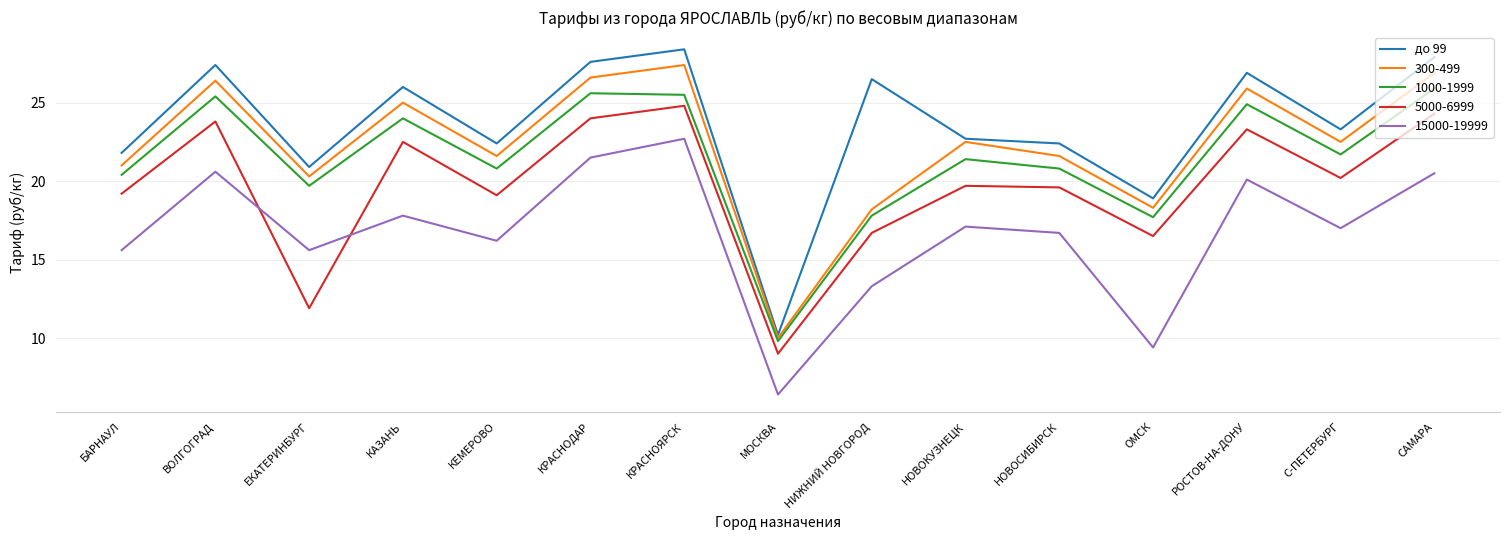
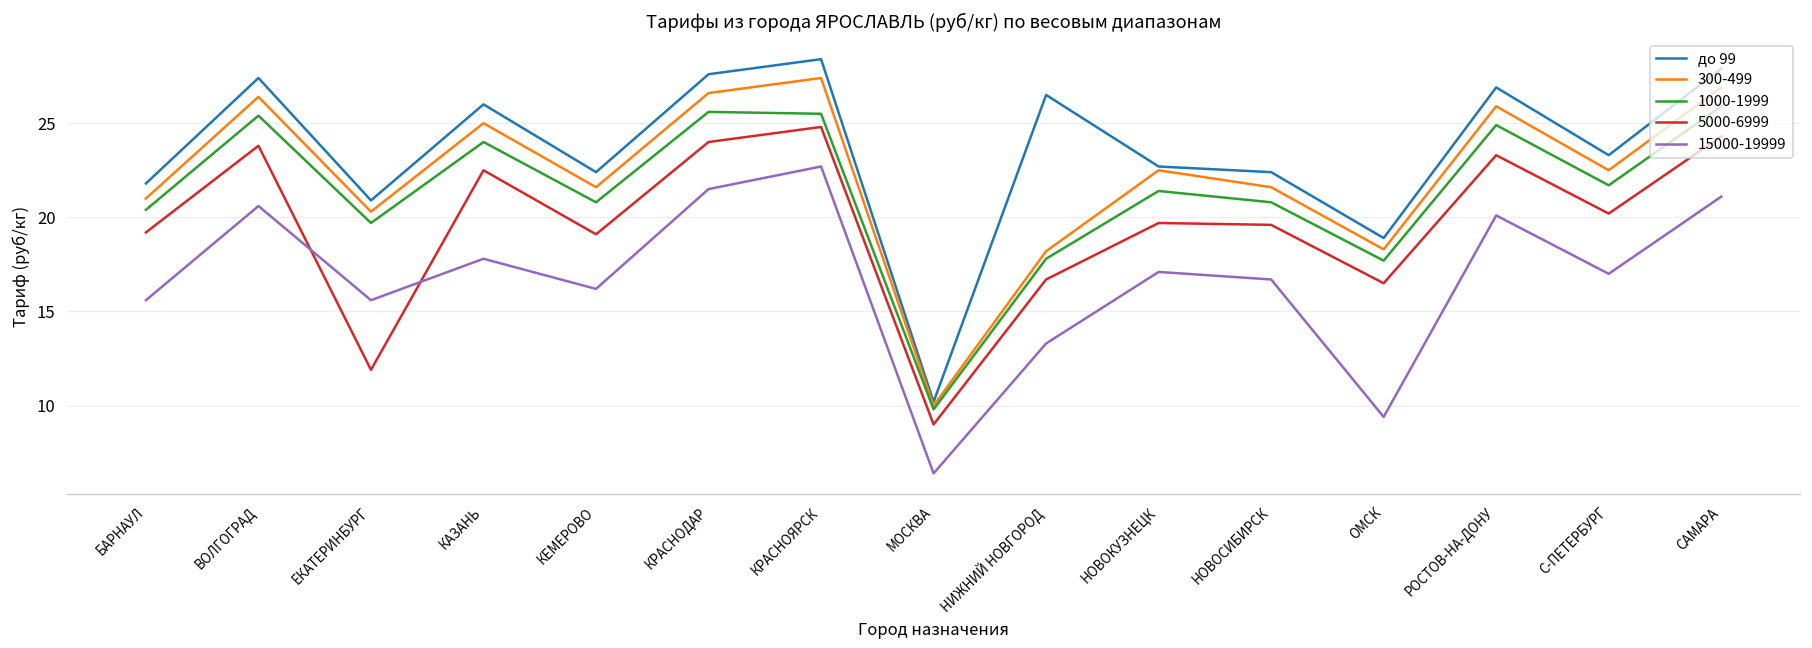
  {
    "до 99": {
      "БАРНАУЛ": 21.8,
      "ВОЛГОГРАД": 27.4,
      "ЕКАТЕРИНБУРГ": 20.9,
      "КАЗАНЬ": 26.0,
      "КЕМЕРОВО": 22.4,
      "КРАСНОДАР": 27.6,
      "КРАСНОЯРСК": 28.4,
      "МОСКВА": 10.2,
      "НИЖНИЙ НОВГОРОД": 26.5,
      "НОВОКУЗНЕЦК": 22.7,
      "НОВОСИБИРСК": 22.4,
      "ОМСК": 18.9,
      "РОСТОВ-НА-ДОНУ": 26.9,
      "С-ПЕТЕРБУРГ": 23.3
    },
    "300-499": {
      "БАРНАУЛ": 21.0,
      "ВОЛГОГРАД": 26.4,
      "ЕКАТЕРИНБУРГ": 20.3,
      "КАЗАНЬ": 25.0,
      "КЕМЕРОВО": 21.6,
      "КРАСНОДАР": 26.6,
      "КРАСНОЯРСК": 27.4,
      "МОСКВА": 10.0,
      "НИЖНИЙ НОВГОРОД": 18.2,
      "НОВОКУЗНЕЦК": 22.5,
      "НОВОСИБИРСК": 21.6,
      "ОМСК": 18.3,
      "РОСТОВ-НА-ДОНУ": 25.9,
      "С-ПЕТЕРБУРГ": 22.5
    },
    "1000-1999": {
      "БАРНАУЛ": 20.4,
      "ВОЛГОГРАД": 25.4,
      "ЕКАТЕРИНБУРГ": 19.7,
      "КАЗАНЬ": 24.0,
      "КЕМЕРОВО": 20.8,
      "КРАСНОДАР": 25.6,
      "КРАСНОЯРСК": 25.5,
      "МОСКВА": 9.8,
      "НИЖНИЙ НОВГОРОД": 17.8,
      "НОВОКУЗНЕЦК": 21.4,
      "НОВОСИБИРСК": 20.8,
      "ОМСК": 17.7,
      "РОСТОВ-НА-ДОНУ": 24.9,
      "С-ПЕТЕРБУРГ": 21.7
    },
    "5000-6999": {
      "БАРНАУЛ": 19.2,
      "ВОЛГОГРАД": 23.8,
      "ЕКАТЕРИНБУРГ": 11.9,
      "КАЗАНЬ": 22.5,
      "КЕМЕРОВО": 19.1,
      "КРАСНОДАР": 24.0,
      "КРАСНОЯРСК": 24.8,
      "МОСКВА": 9.0,
      "НИЖНИЙ НОВГОРОД": 16.7,
      "НОВОКУЗНЕЦК": 19.7,
      "НОВОСИБИРСК": 19.6,
      "ОМСК": 16.5,
      "РОСТОВ-НА-ДОНУ": 23.3,
      "С-ПЕТЕРБУРГ": 20.2
    },
    "15000-19999": {
      "БАРНАУЛ": 15.6,
      "ВОЛГОГРАД": 20.6,
      "ЕКАТЕРИНБУРГ": 15.6,
      "КАЗАНЬ": 17.8,
      "КЕМЕРОВО": 16.2,
      "КРАСНОДАР": 21.5,
      "КРАСНОЯРСК": 22.7,
      "МОСКВА": 6.4,
      "НИЖНИЙ НОВГОРОД": 13.3,
      "НОВОКУЗНЕЦК": 17.1,
      "НОВОСИБИРСК": 16.7,
      "ОМСК": 9.4,
      "РОСТОВ-НА-ДОНУ": 20.1,
      "С-ПЕТЕРБУРГ": 17.0,
-     "САМАРА": 20.5
+     "САМАРА": 21.1
    }
  }
